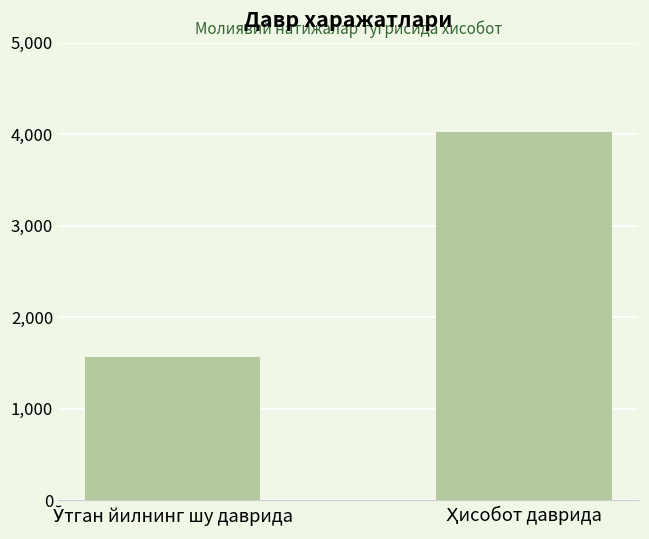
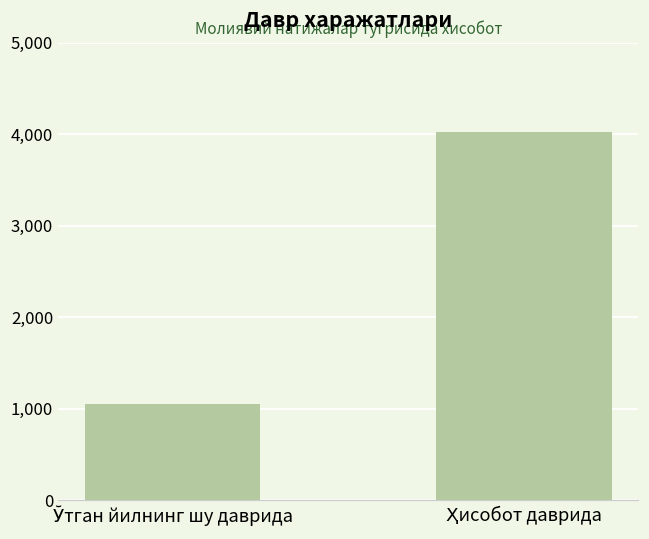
  {
-   "Ўтган йилнинг шу даврида": "1,600",
+   "Ўтган йилнинг шу даврида": "1,100",
    "Ҳисобот даврида": "4,000"
  }
